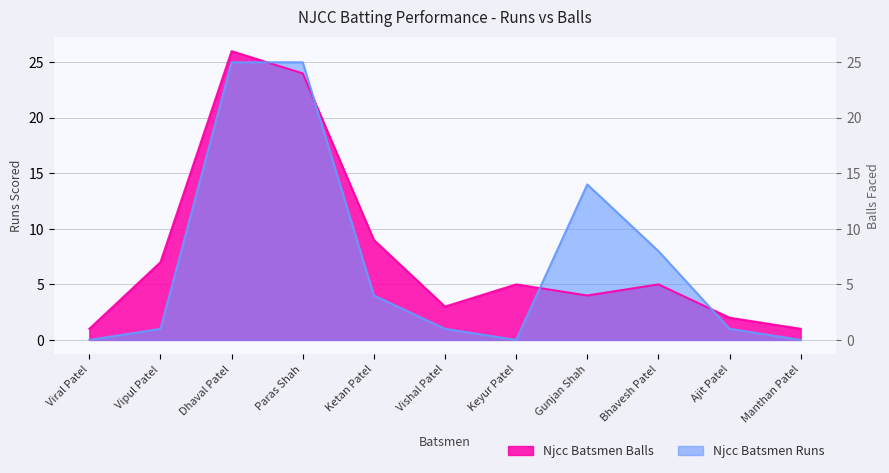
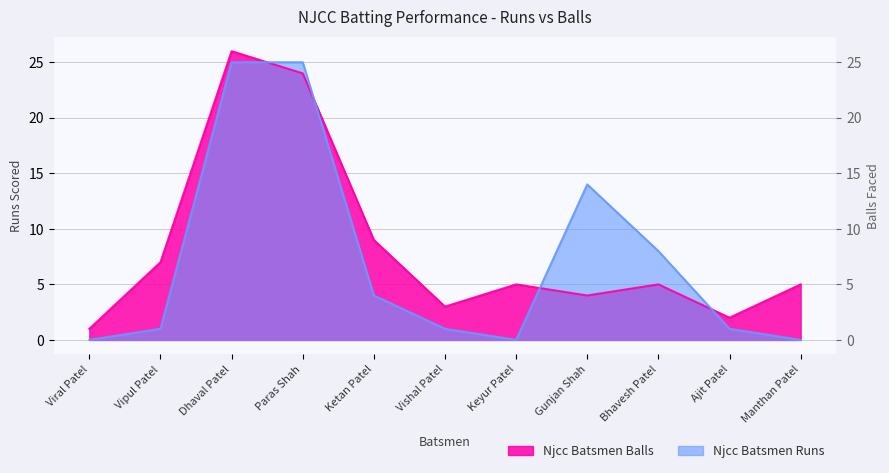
  {
    "Njcc Batsmen Balls": {
      "Viral Patel": 1,
      "Vipul Patel": 7,
      "Dhaval Patel": 26,
      "Paras Shah": 24,
      "Ketan Patel": 9,
      "Vishal Patel": 3,
      "Keyur Patel": 5,
      "Gunjan Shah": 4,
      "Bhavesh Patel": 5,
      "Ajit Patel": 2,
-     "Manthan Patel": 1
+     "Manthan Patel": 5
    },
    "Njcc Batsmen Runs": {
      "Viral Patel": 0,
      "Vipul Patel": 1,
      "Dhaval Patel": 25,
      "Paras Shah": 25,
      "Ketan Patel": 4,
      "Vishal Patel": 1,
      "Keyur Patel": 0,
      "Gunjan Shah": 14,
      "Bhavesh Patel": 8,
      "Ajit Patel": 1,
      "Manthan Patel": 0
    }
  }
